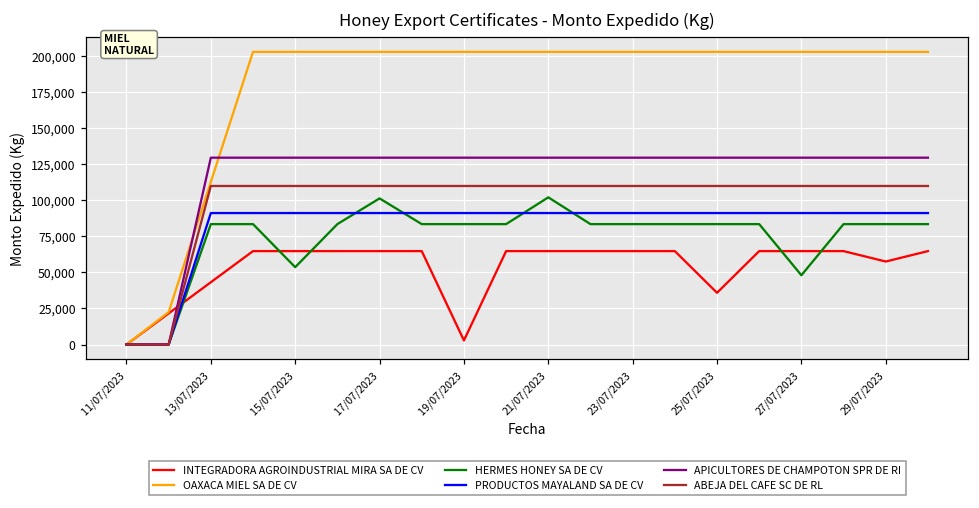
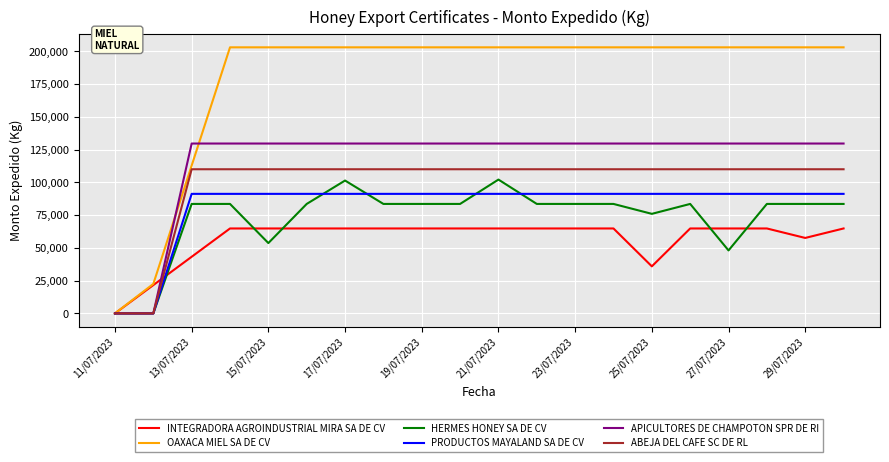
  {
    "INTEGRADORA AGROINDUSTRIAL MIRA SA DE CV": {
      "13/07/2023": "43,000",
      "15/07/2023": "65,000",
      "17/07/2023": "65,000",
-     "19/07/2023": "3,000",
+     "19/07/2023": "65,000",
      "21/07/2023": "65,000",
      "23/07/2023": "65,000",
      "25/07/2023": "36,000",
      "27/07/2023": "65,000",
      "29/07/2023": "58,000"
    },
    "OAXACA MIEL SA DE CV": {
      "13/07/2023": "113,000",
      "15/07/2023": "203,000",
      "17/07/2023": "203,000",
      "19/07/2023": "203,000",
      "21/07/2023": "203,000",
      "23/07/2023": "203,000",
      "25/07/2023": "203,000",
      "27/07/2023": "203,000",
      "29/07/2023": "203,000"
    },
    "HERMES HONEY SA DE CV": {
      "13/07/2023": "84,000",
      "15/07/2023": "54,000",
      "17/07/2023": "101,000",
      "19/07/2023": "84,000",
      "21/07/2023": "102,000",
      "23/07/2023": "84,000",
-     "25/07/2023": "84,000",
+     "25/07/2023": "76,000",
      "27/07/2023": "48,000",
      "29/07/2023": "84,000"
    },
    "PRODUCTOS MAYALAND SA DE CV": {
      "13/07/2023": "91,000",
      "15/07/2023": "91,000",
      "17/07/2023": "91,000",
      "19/07/2023": "91,000",
      "21/07/2023": "91,000",
      "23/07/2023": "91,000",
      "25/07/2023": "91,000",
      "27/07/2023": "91,000",
      "29/07/2023": "91,000"
    },
    "APICULTORES DE CHAMPOTON SPR DE RI": {
      "13/07/2023": "130,000",
      "15/07/2023": "130,000",
      "17/07/2023": "130,000",
      "19/07/2023": "130,000",
      "21/07/2023": "130,000",
      "23/07/2023": "130,000",
      "25/07/2023": "130,000",
      "27/07/2023": "130,000",
      "29/07/2023": "130,000"
    },
    "ABEJA DEL CAFE SC DE RL": {
      "13/07/2023": "110,000",
      "15/07/2023": "110,000",
      "17/07/2023": "110,000",
      "19/07/2023": "110,000",
      "21/07/2023": "110,000",
      "23/07/2023": "110,000",
      "25/07/2023": "110,000",
      "27/07/2023": "110,000",
      "29/07/2023": "110,000"
    }
  }
